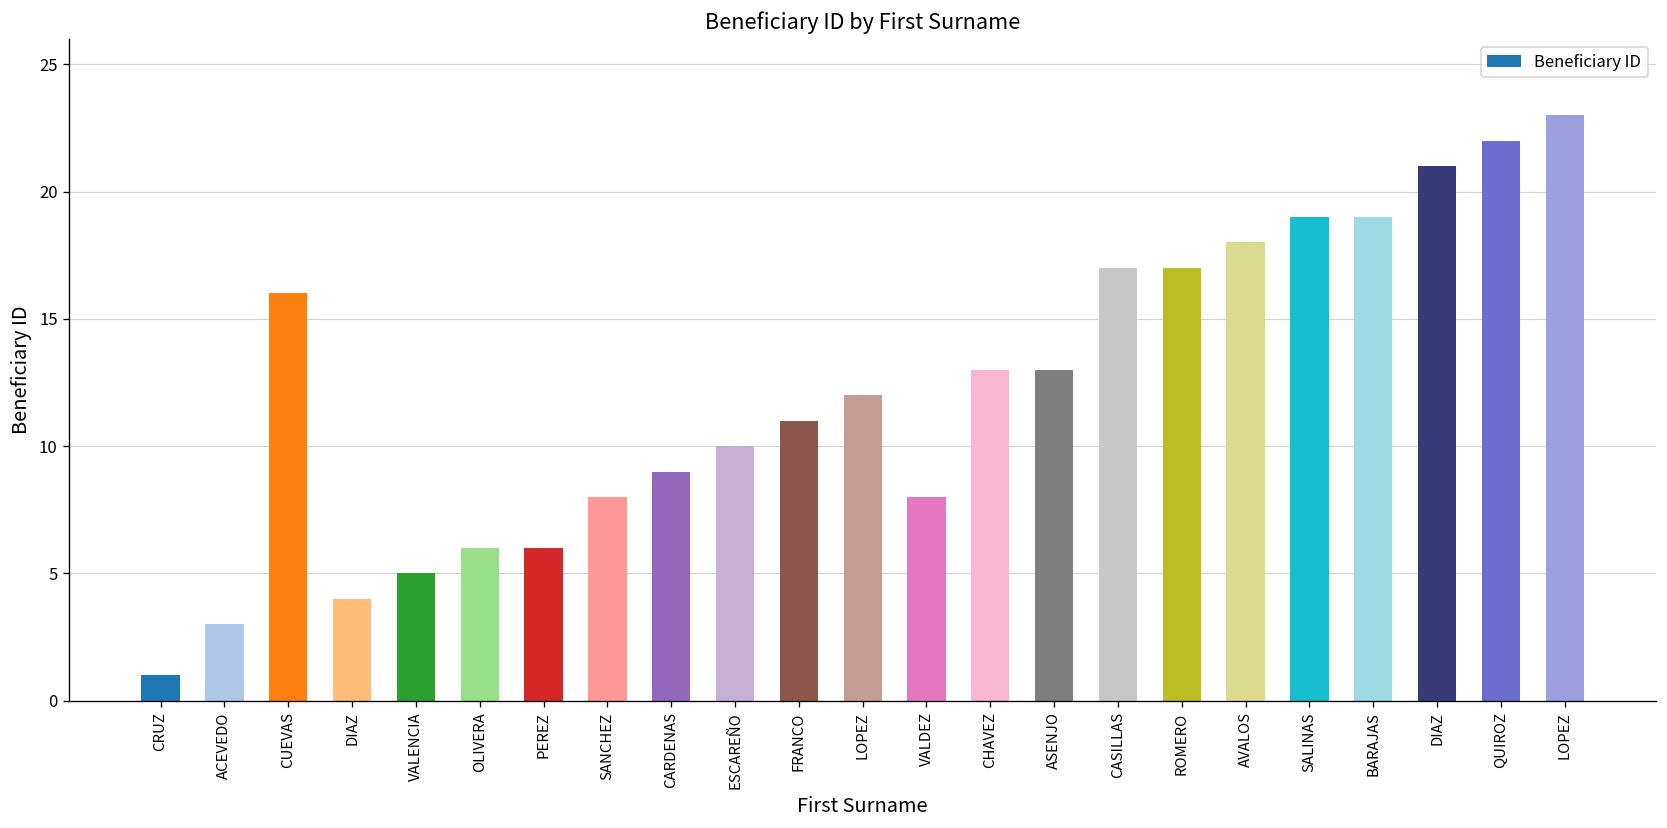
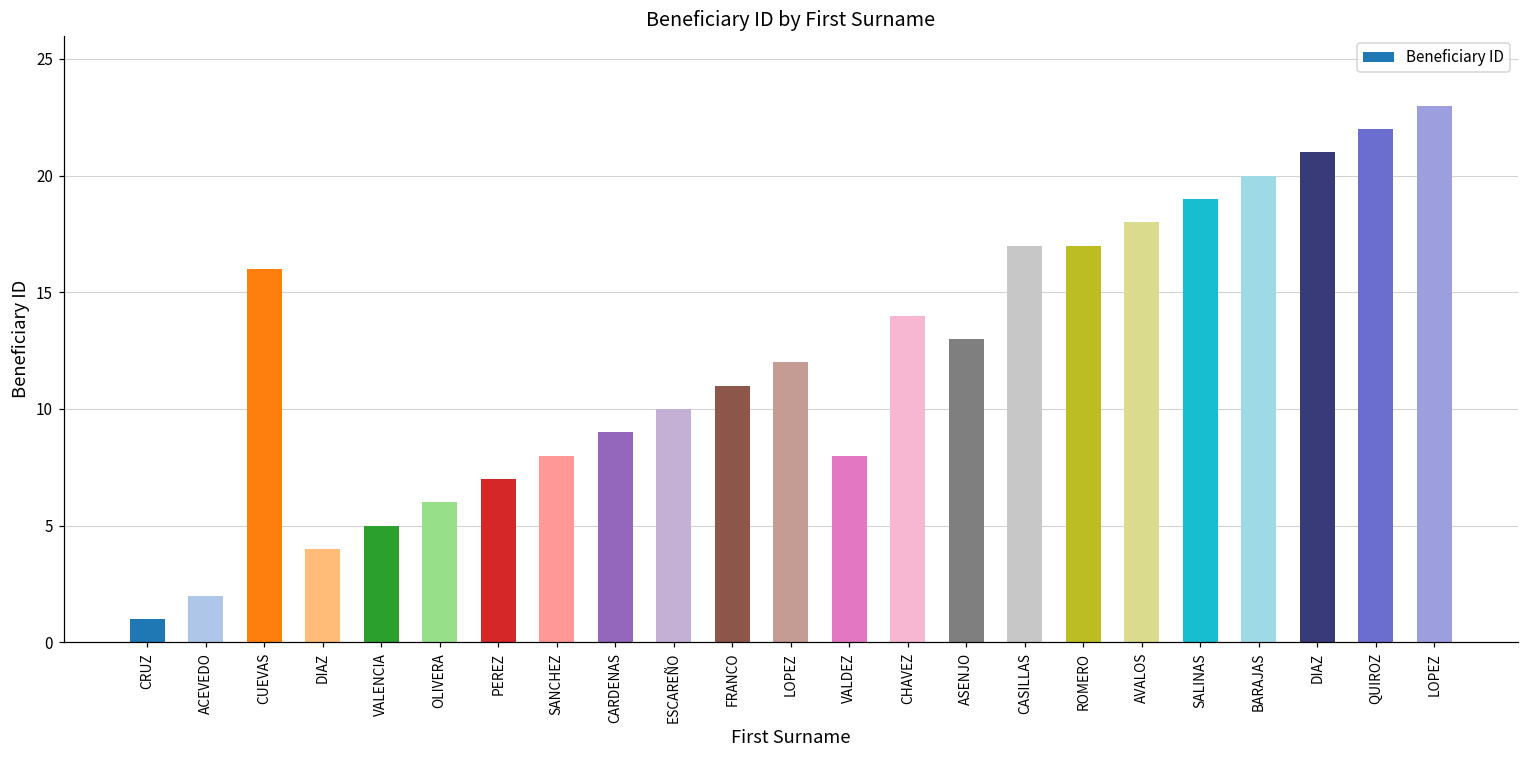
  {
    "CRUZ": 1,
-   "ACEVEDO": 3,
+   "ACEVEDO": 2,
    "CUEVAS": 16,
    "VALENCIA": 5,
    "OLIVERA": 6,
-   "PEREZ": 6,
+   "PEREZ": 7,
    "SANCHEZ": 8,
    "CARDENAS": 9,
    "ESCAREÑO": 10,
    "FRANCO": 11,
    "VALDEZ": 8,
-   "CHAVEZ": 13,
+   "CHAVEZ": 14,
    "ASENJO": 13,
    "CASILLAS": 17,
    "ROMERO": 17,
    "AVALOS": 18,
    "SALINAS": 19,
-   "BARAJAS": 19,
+   "BARAJAS": 20,
    "QUIROZ": 22
  }
